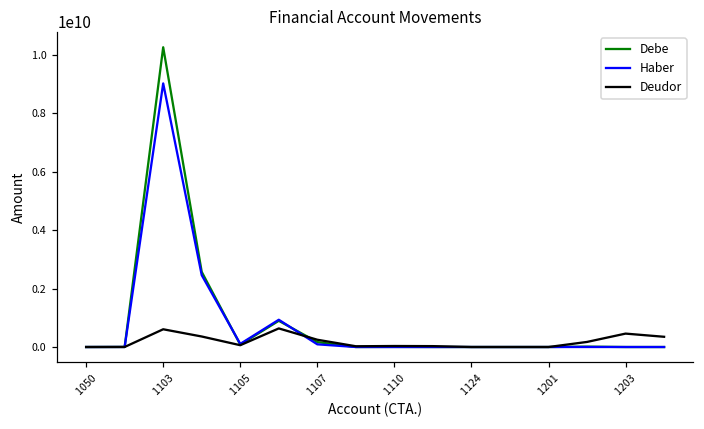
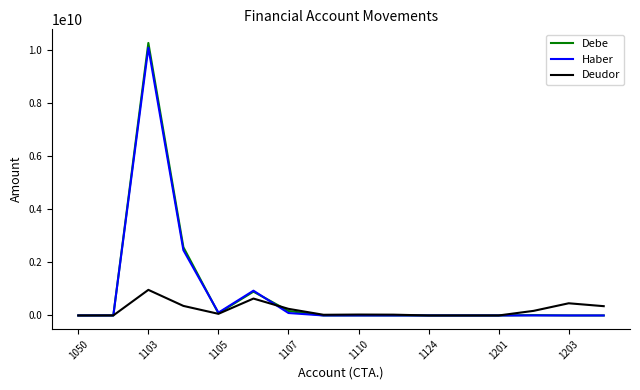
  {
    "Debe": {
      "1103": 10300000000
    },
    "Haber": {
-     "1103": 9000000000
+     "1103": 10100000000
    },
    "Deudor": {
-     "1103": 600000000,
+     "1103": 1000000000,
      "1203": 500000000
    }
  }
